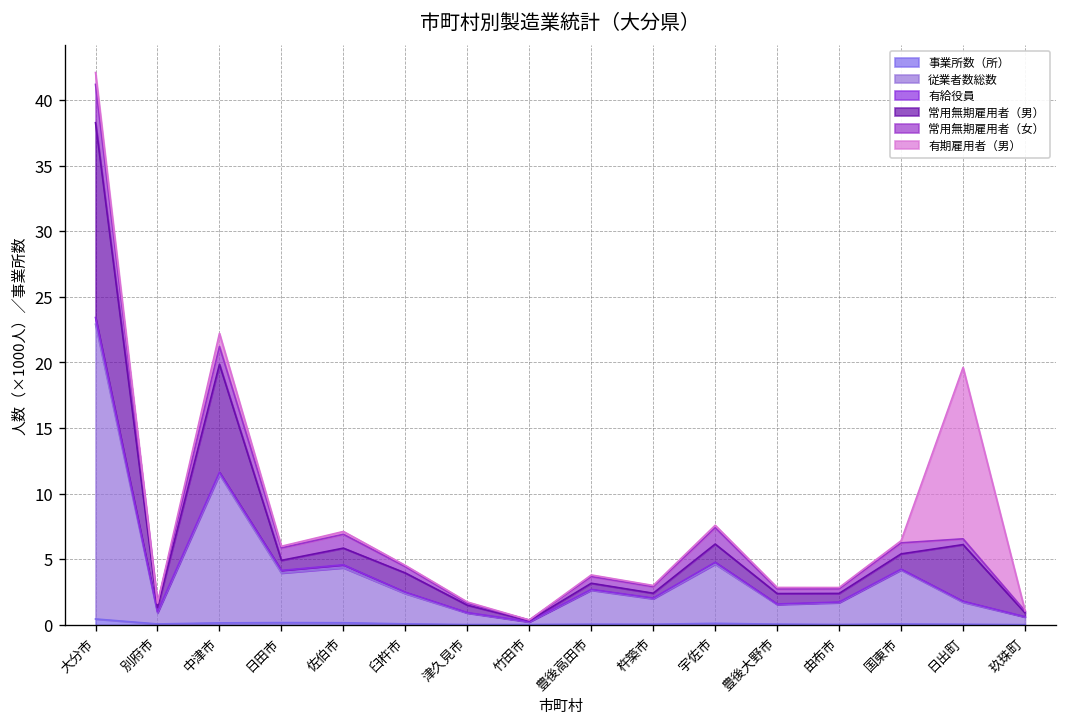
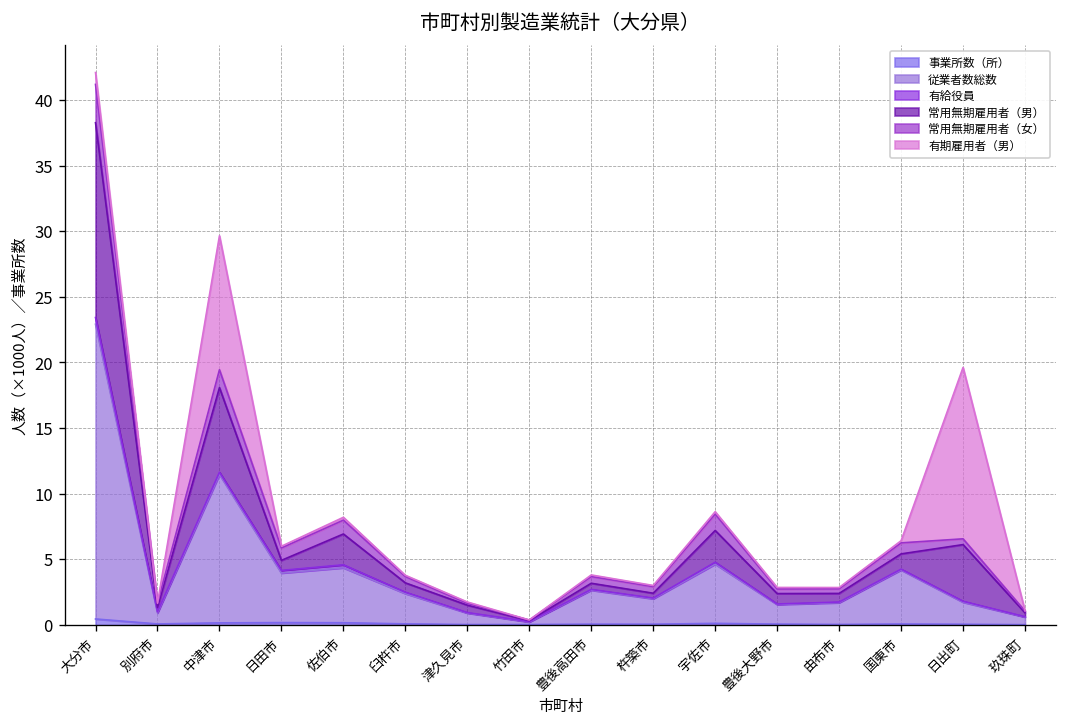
  {
    "常用無期雇用者（男）": {
      "大分市": 14.8,
      "別府市": 0.3,
-     "中津市": 8.2,
+     "中津市": 6.4,
      "日田市": 0.8,
-     "佐伯市": 1.3,
-     "臼杵市": 1.5,
+     "佐伯市": 2.3,
+     "臼杵市": 0.7,
      "豊後高田市": 0.5,
      "杵築市": 0.4,
-     "宇佐市": 1.4,
+     "宇佐市": 2.4,
      "豊後大野市": 0.8,
      "由布市": 0.7,
      "国東市": 1.2,
      "日出町": 4.3
    },
    "有期雇用者（男）": {
      "大分市": 0.9,
-     "中津市": 1.0,
+     "中津市": 10.2,
      "日出町": 13.1
    }
  }
